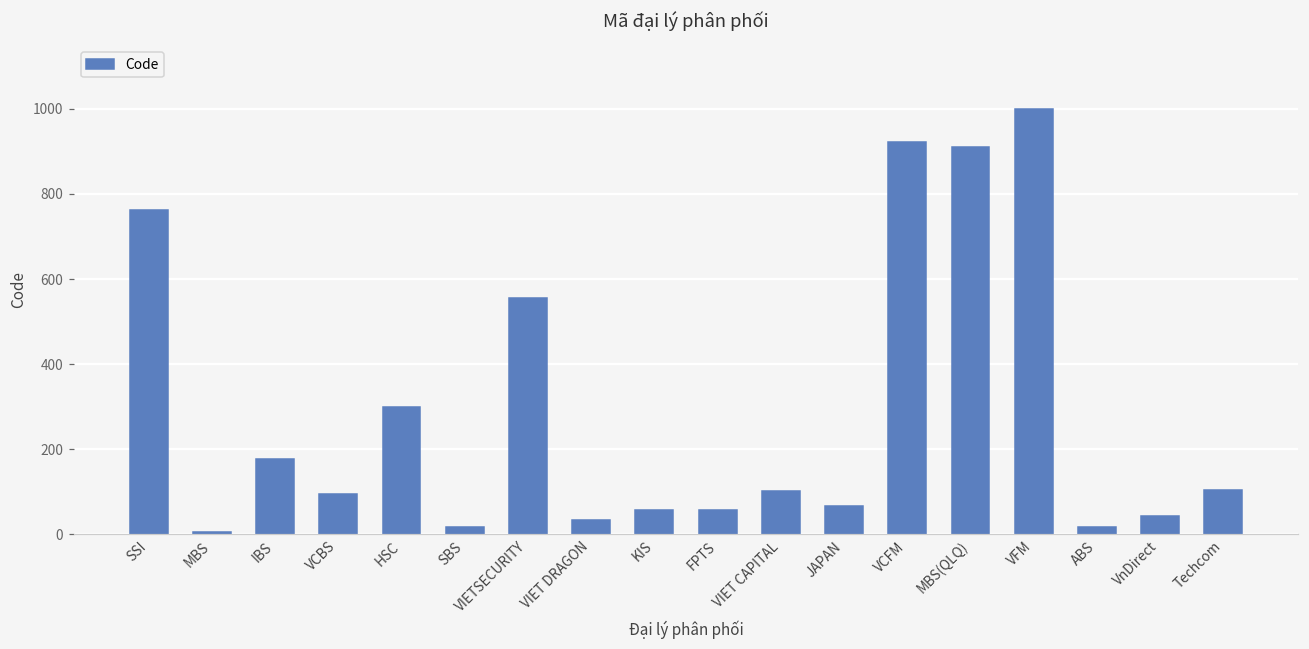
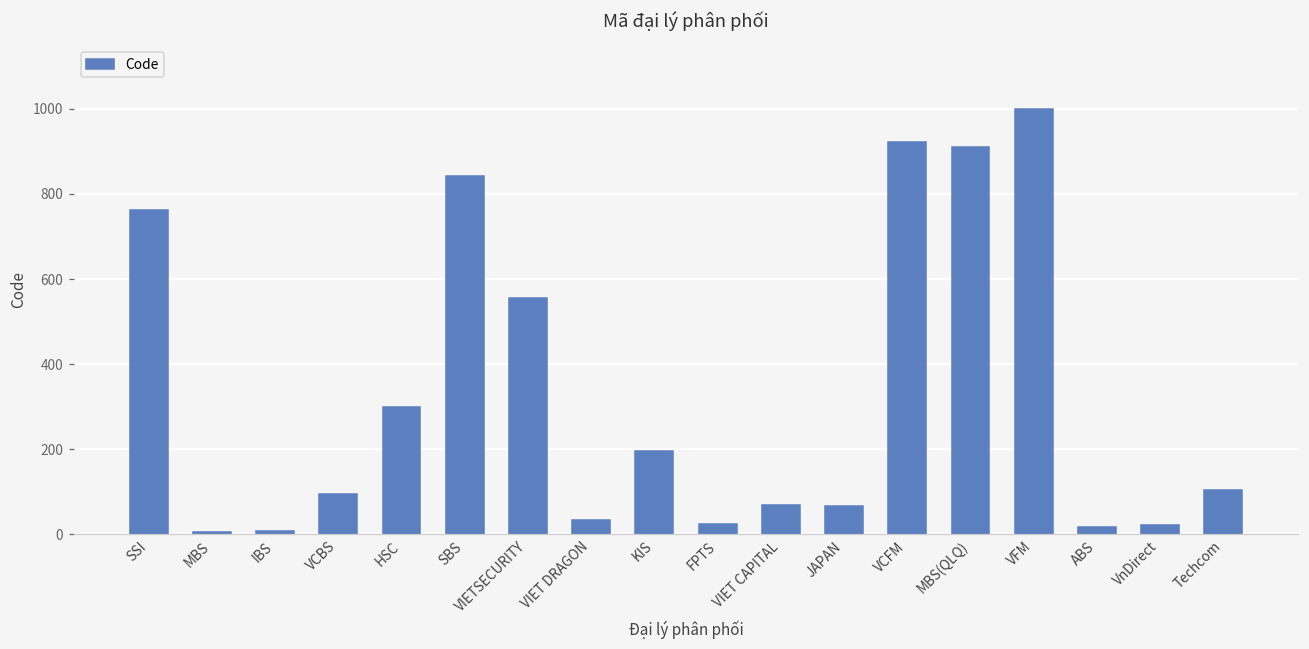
  {
    "SSI": 760,
-   "IBS": 180,
+   "IBS": 10,
    "VCBS": 90,
    "HSC": 300,
-   "SBS": 20,
+   "SBS": 840,
    "VIETSECURITY": 560,
    "VIET DRAGON": 30,
-   "KIS": 60,
-   "FPTS": 60,
-   "VIET CAPITAL": 100,
+   "KIS": 200,
+   "FPTS": 30,
+   "VIET CAPITAL": 70,
    "JAPAN": 70,
    "VCFM": 920,
    "MBS(QLQ)": 910,
    "VFM": 1000,
    "ABS": 20,
-   "VnDirect": 40,
+   "VnDirect": 20,
    "Techcom": 110
  }
